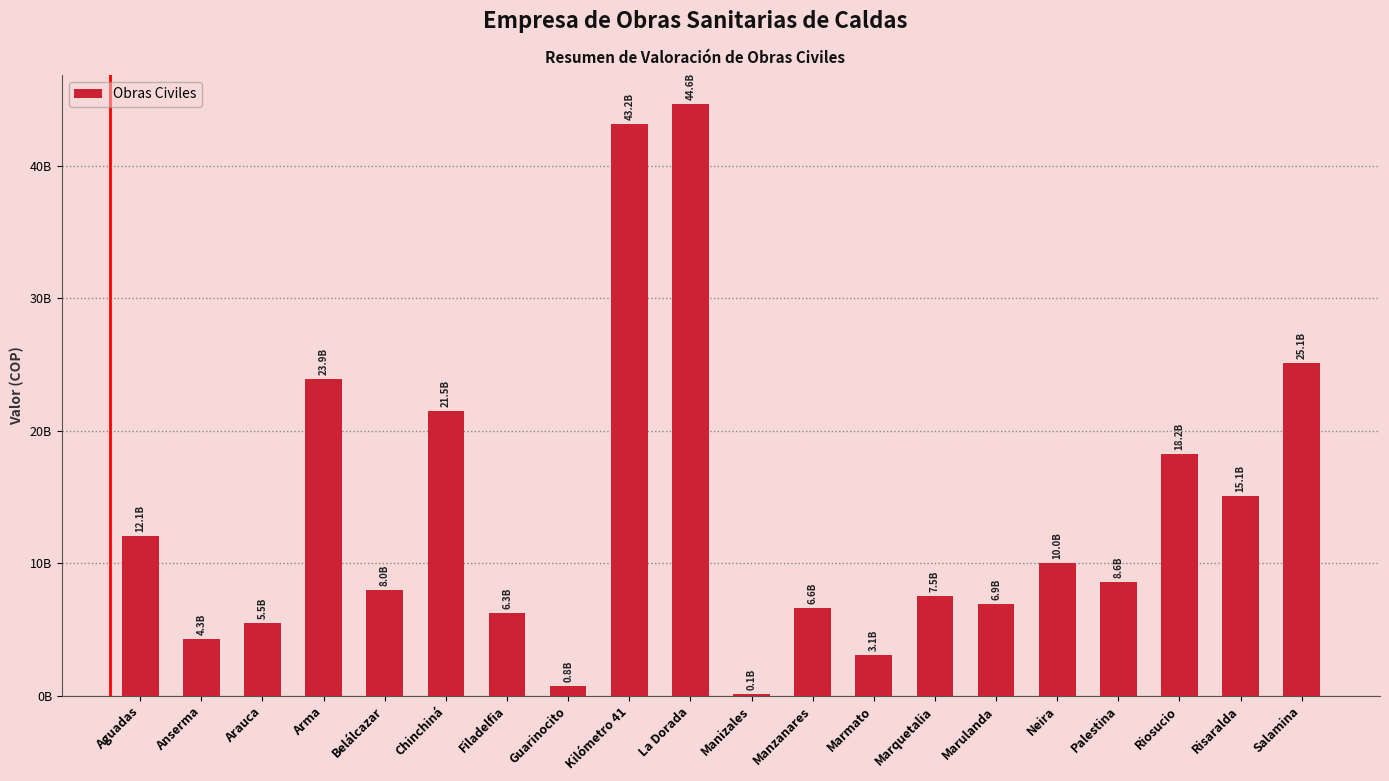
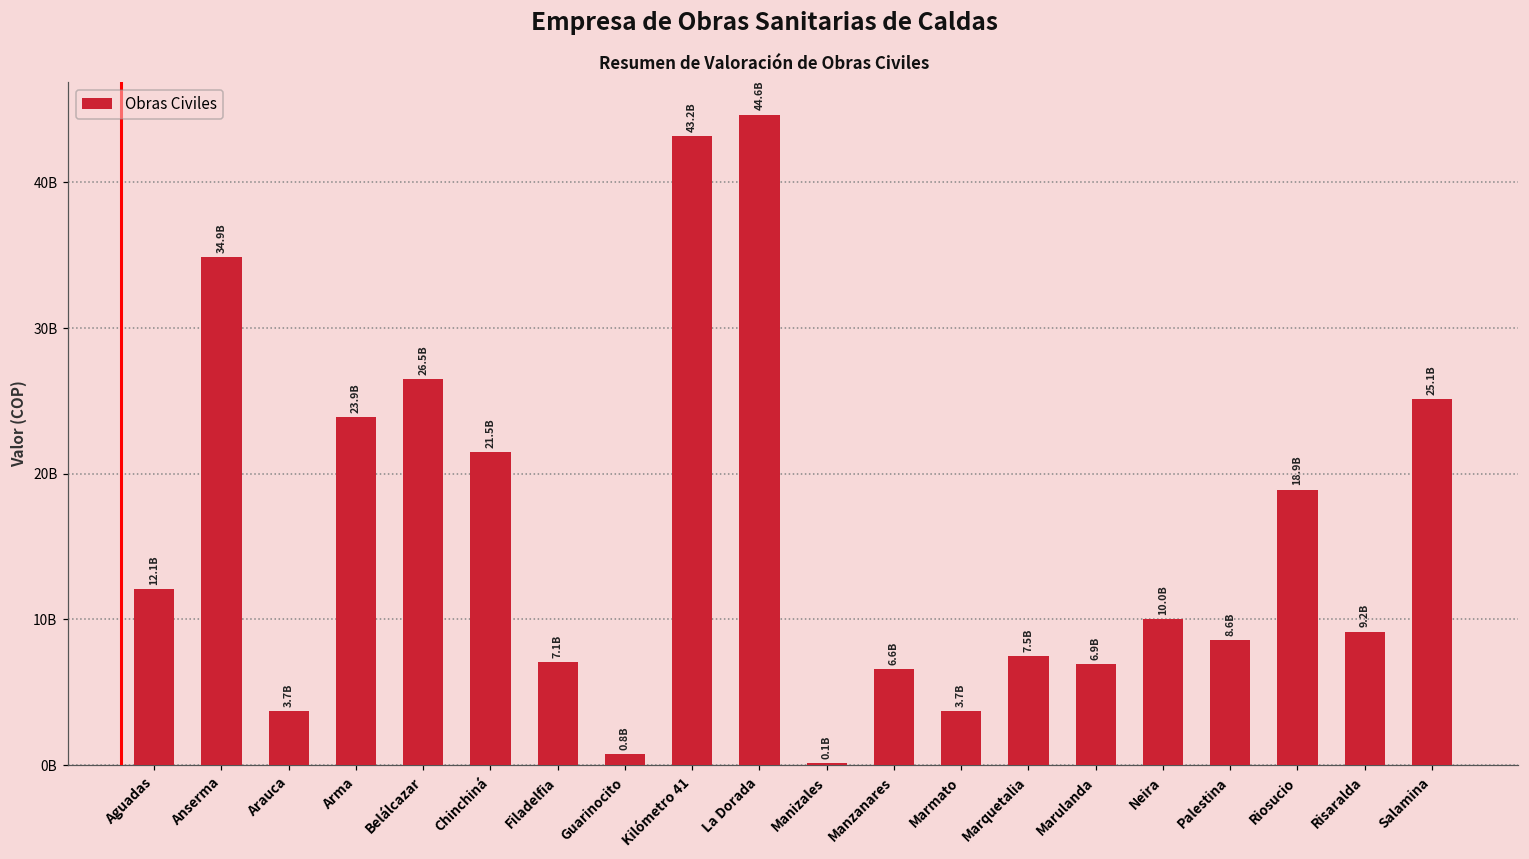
  {
    "Aguadas": "12.1B",
-   "Anserma": "4.3B",
-   "Arauca": "5.5B",
+   "Anserma": "34.9B",
+   "Arauca": "3.7B",
    "Arma": "23.9B",
-   "Belálcazar": "8.0B",
+   "Belálcazar": "26.5B",
    "Chinchiná": "21.5B",
-   "Filadelfia": "6.3B",
+   "Filadelfia": "7.1B",
    "Guarinocito": "0.8B",
    "Kilómetro 41": "43.2B",
    "La Dorada": "44.6B",
    "Manizales": "0.1B",
    "Manzanares": "6.6B",
-   "Marmato": "3.1B",
+   "Marmato": "3.7B",
    "Marquetalia": "7.5B",
    "Marulanda": "6.9B",
    "Neira": "10.0B",
    "Palestina": "8.6B",
-   "Riosucio": "18.2B",
-   "Risaralda": "15.1B",
+   "Riosucio": "18.9B",
+   "Risaralda": "9.2B",
    "Salamina": "25.1B"
  }
